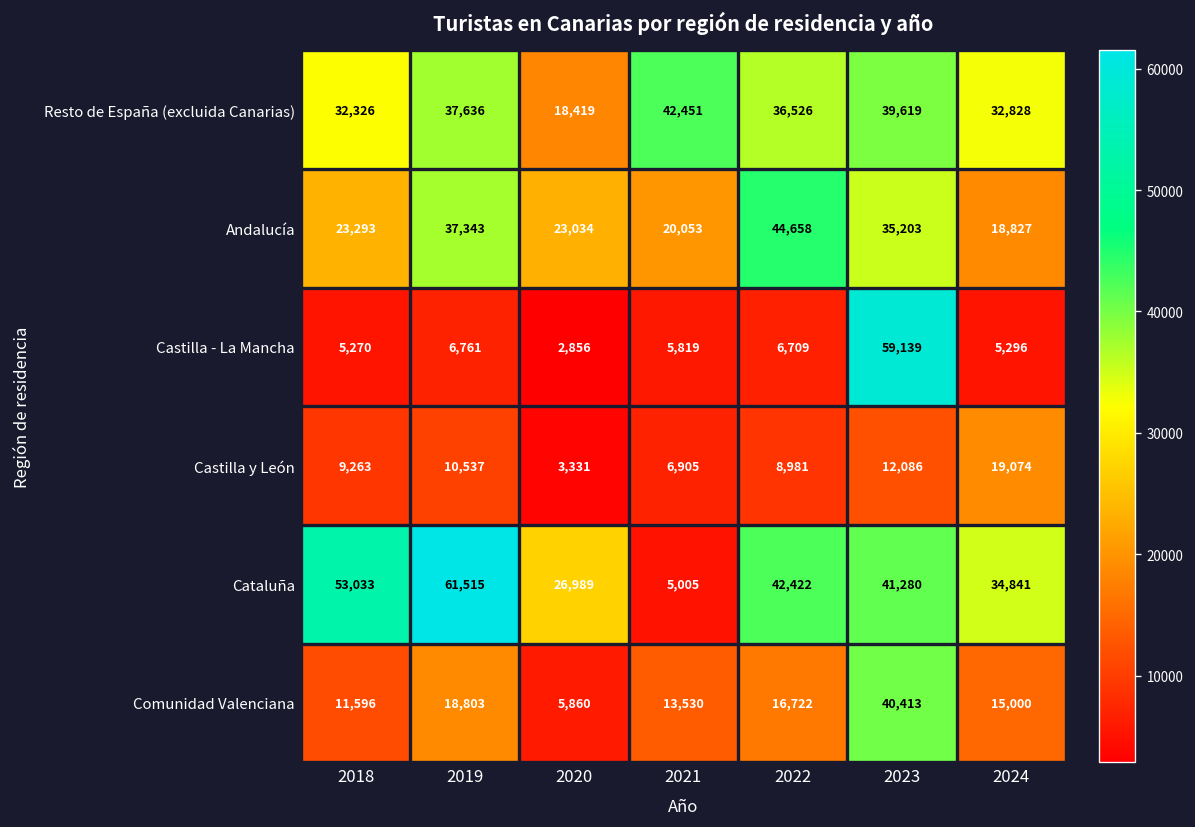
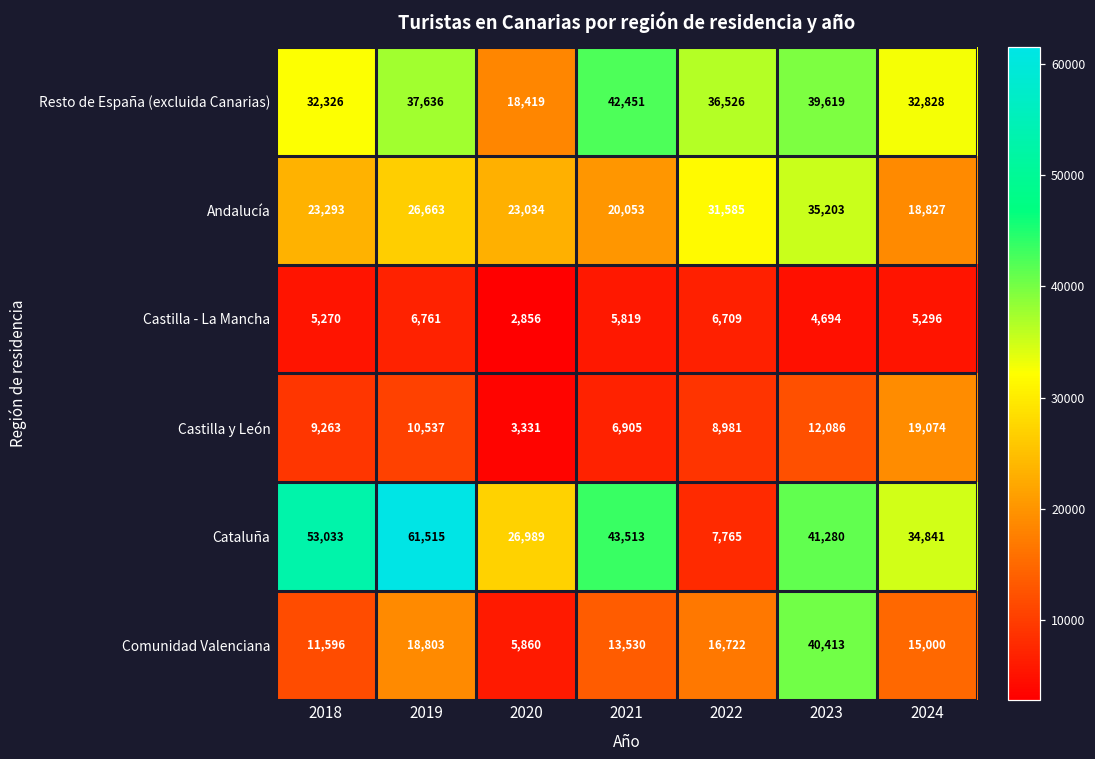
  {
    "Resto de España (excluida Canarias)": {
      "2018": "32,326",
      "2019": "37,636",
      "2020": "18,419",
      "2021": "42,451",
      "2022": "36,526",
      "2023": "39,619",
      "2024": "32,828"
    },
    "Andalucía": {
      "2018": "23,293",
-     "2019": "37,343",
+     "2019": "26,663",
      "2020": "23,034",
      "2021": "20,053",
-     "2022": "44,658",
+     "2022": "31,585",
      "2023": "35,203",
      "2024": "18,827"
    },
    "Castilla - La Mancha": {
      "2018": "5,270",
      "2019": "6,761",
      "2020": "2,856",
      "2021": "5,819",
      "2022": "6,709",
-     "2023": "59,139",
+     "2023": "4,694",
      "2024": "5,296"
    },
    "Castilla y León": {
      "2018": "9,263",
      "2019": "10,537",
      "2020": "3,331",
      "2021": "6,905",
      "2022": "8,981",
      "2023": "12,086",
      "2024": "19,074"
    },
    "Cataluña": {
      "2018": "53,033",
      "2019": "61,515",
      "2020": "26,989",
-     "2021": "5,005",
-     "2022": "42,422",
+     "2021": "43,513",
+     "2022": "7,765",
      "2023": "41,280",
      "2024": "34,841"
    },
    "Comunidad Valenciana": {
      "2018": "11,596",
      "2019": "18,803",
      "2020": "5,860",
      "2021": "13,530",
      "2022": "16,722",
      "2023": "40,413",
      "2024": "15,000"
    }
  }
